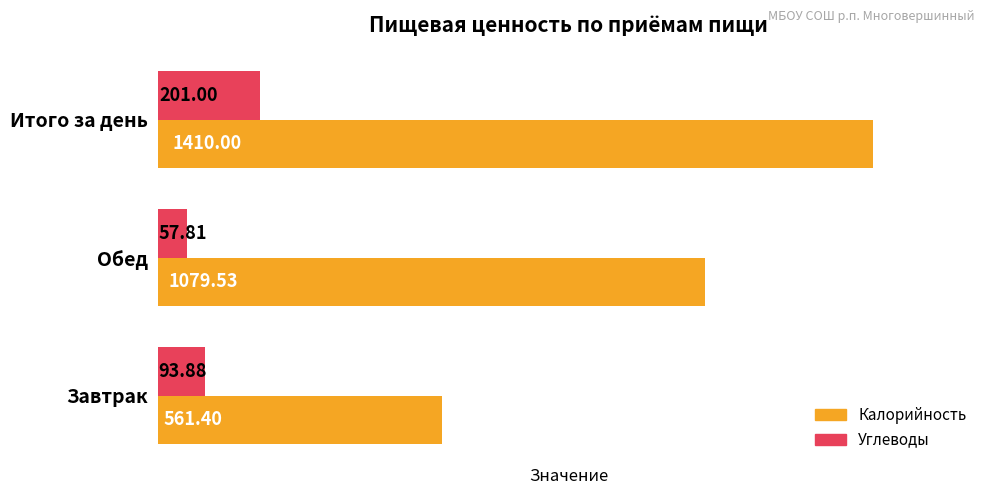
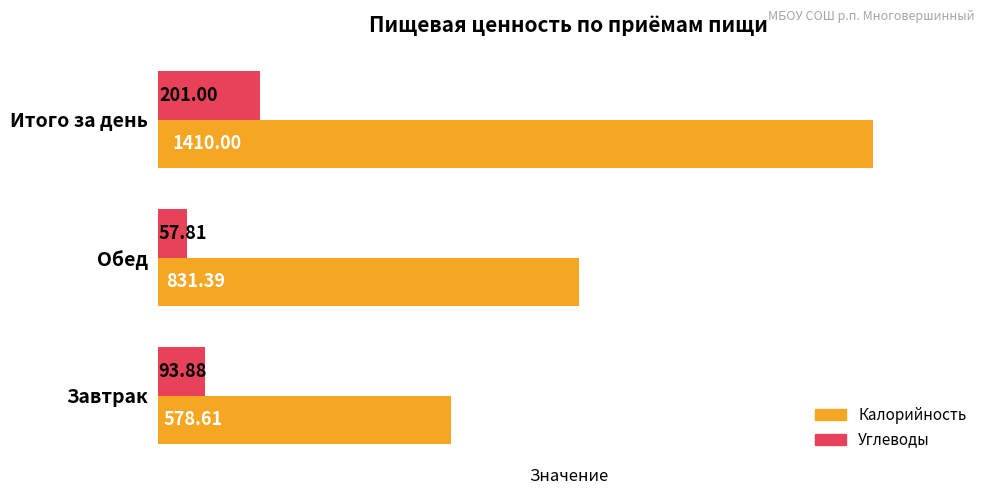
  {
    "Калорийность": {
      "Итого за день": 1410.00,
-     "Обед": 1079.53,
-     "Завтрак": 561.40
+     "Обед": 831.39,
+     "Завтрак": 578.61
    },
    "Углеводы": {
      "Итого за день": 201.00,
      "Обед": 57.81,
      "Завтрак": 93.88
    }
  }
